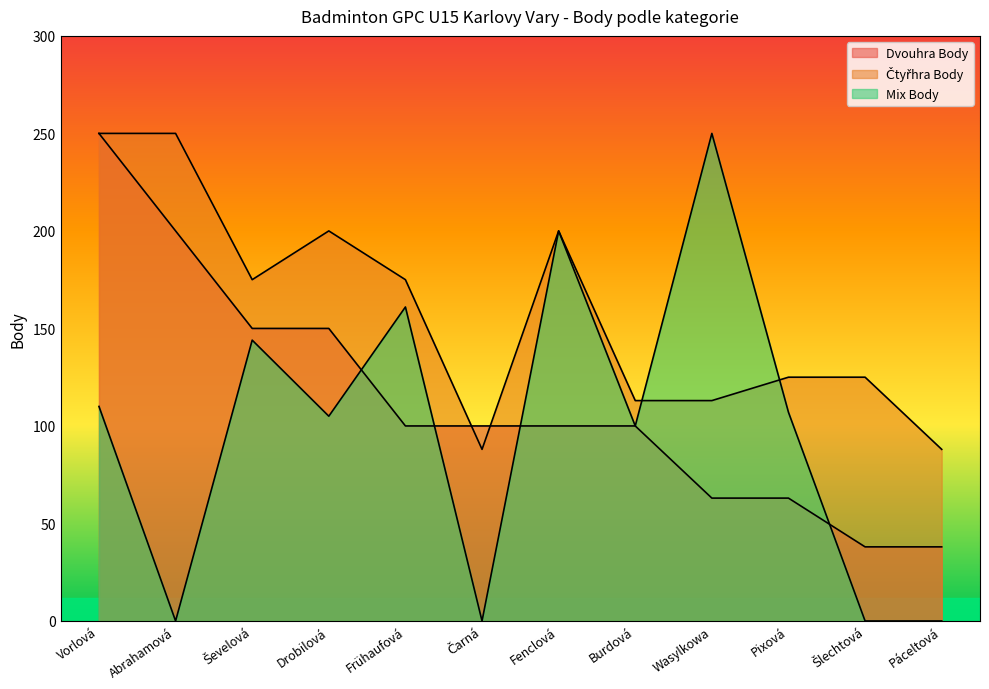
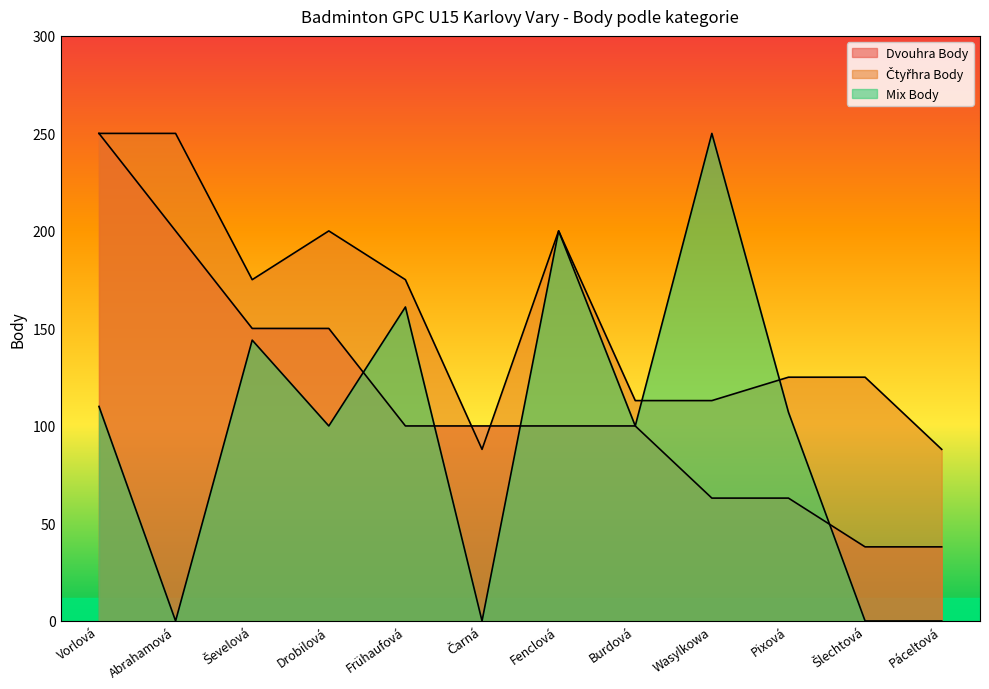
  {
    "Mix Body": {
      "Vorlová": 110,
      "Ševelová": 144,
-     "Drobilová": 105,
+     "Drobilová": 100,
      "Frühaufová": 161,
      "Wasylkowa": 250,
      "Pixová": 107
    }
  }
